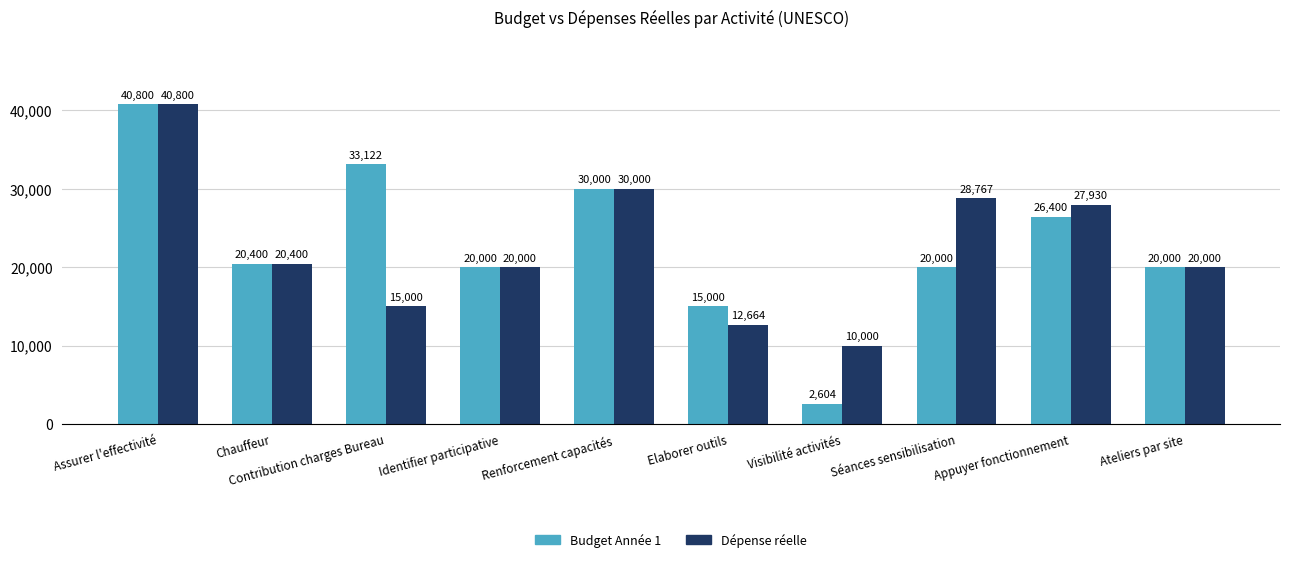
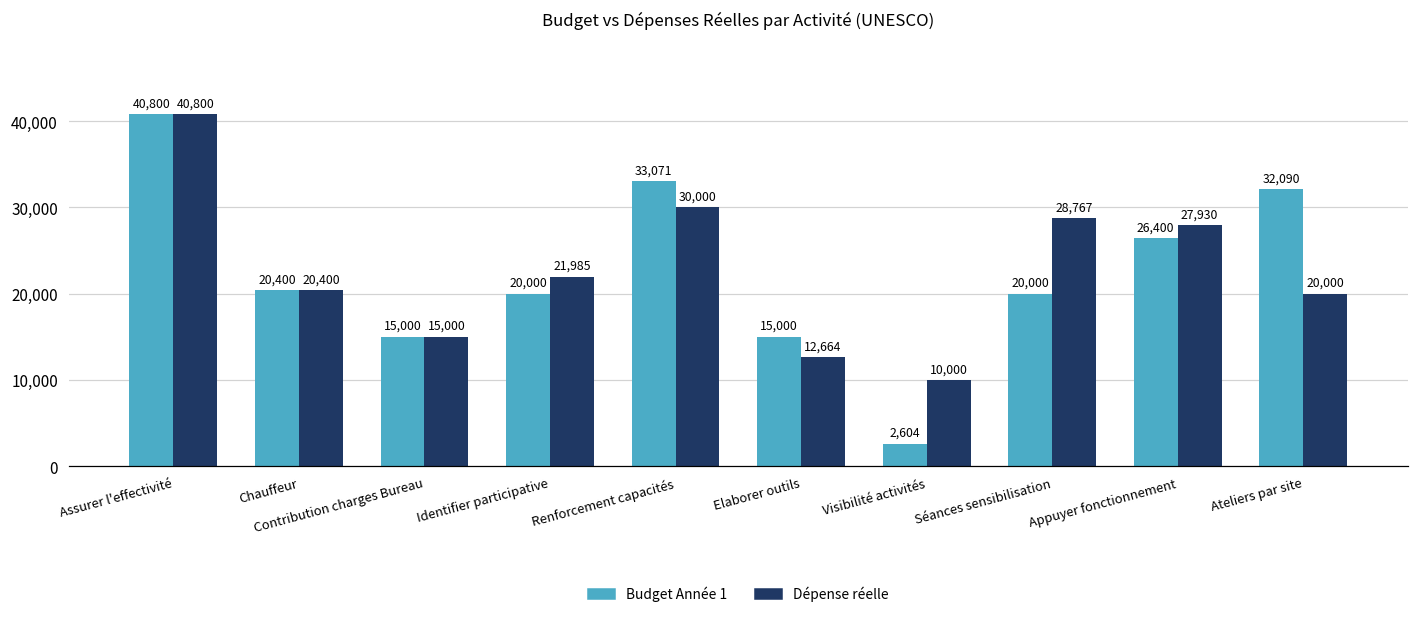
  {
    "Budget Année 1": {
      "Assurer l'effectivité": "40,800",
      "Chauffeur": "20,400",
-     "Contribution charges Bureau": "33,122",
+     "Contribution charges Bureau": "15,000",
      "Identifier participative": "20,000",
-     "Renforcement capacités": "30,000",
+     "Renforcement capacités": "33,071",
      "Elaborer outils": "15,000",
      "Visibilité activités": "2,604",
      "Séances sensibilisation": "20,000",
      "Appuyer fonctionnement": "26,400",
-     "Ateliers par site": "20,000"
+     "Ateliers par site": "32,090"
    },
    "Dépense réelle": {
      "Assurer l'effectivité": "40,800",
      "Chauffeur": "20,400",
      "Contribution charges Bureau": "15,000",
-     "Identifier participative": "20,000",
+     "Identifier participative": "21,985",
      "Renforcement capacités": "30,000",
      "Elaborer outils": "12,664",
      "Visibilité activités": "10,000",
      "Séances sensibilisation": "28,767",
      "Appuyer fonctionnement": "27,930",
      "Ateliers par site": "20,000"
    }
  }
